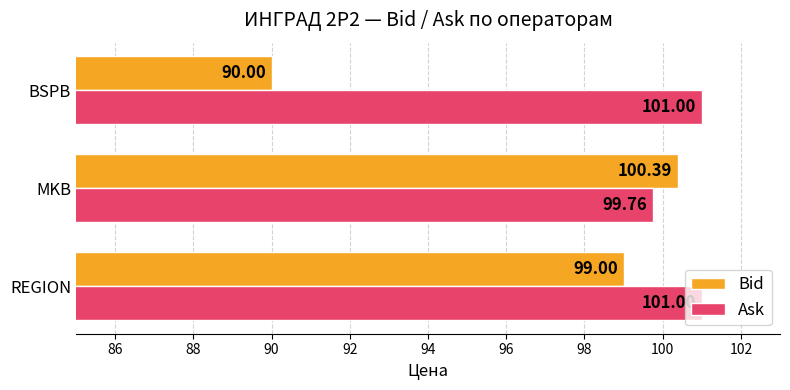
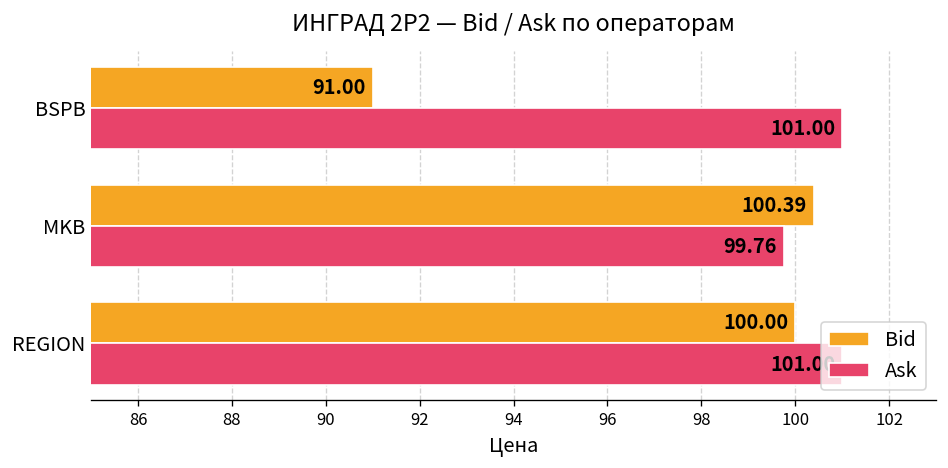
  {
    "Bid": {
-     "BSPB": 90.00,
+     "BSPB": 91.00,
      "MKB": 100.39,
-     "REGION": 99.00
+     "REGION": 100.00
    },
    "Ask": {
      "BSPB": 101.00,
      "MKB": 99.76
    }
  }
